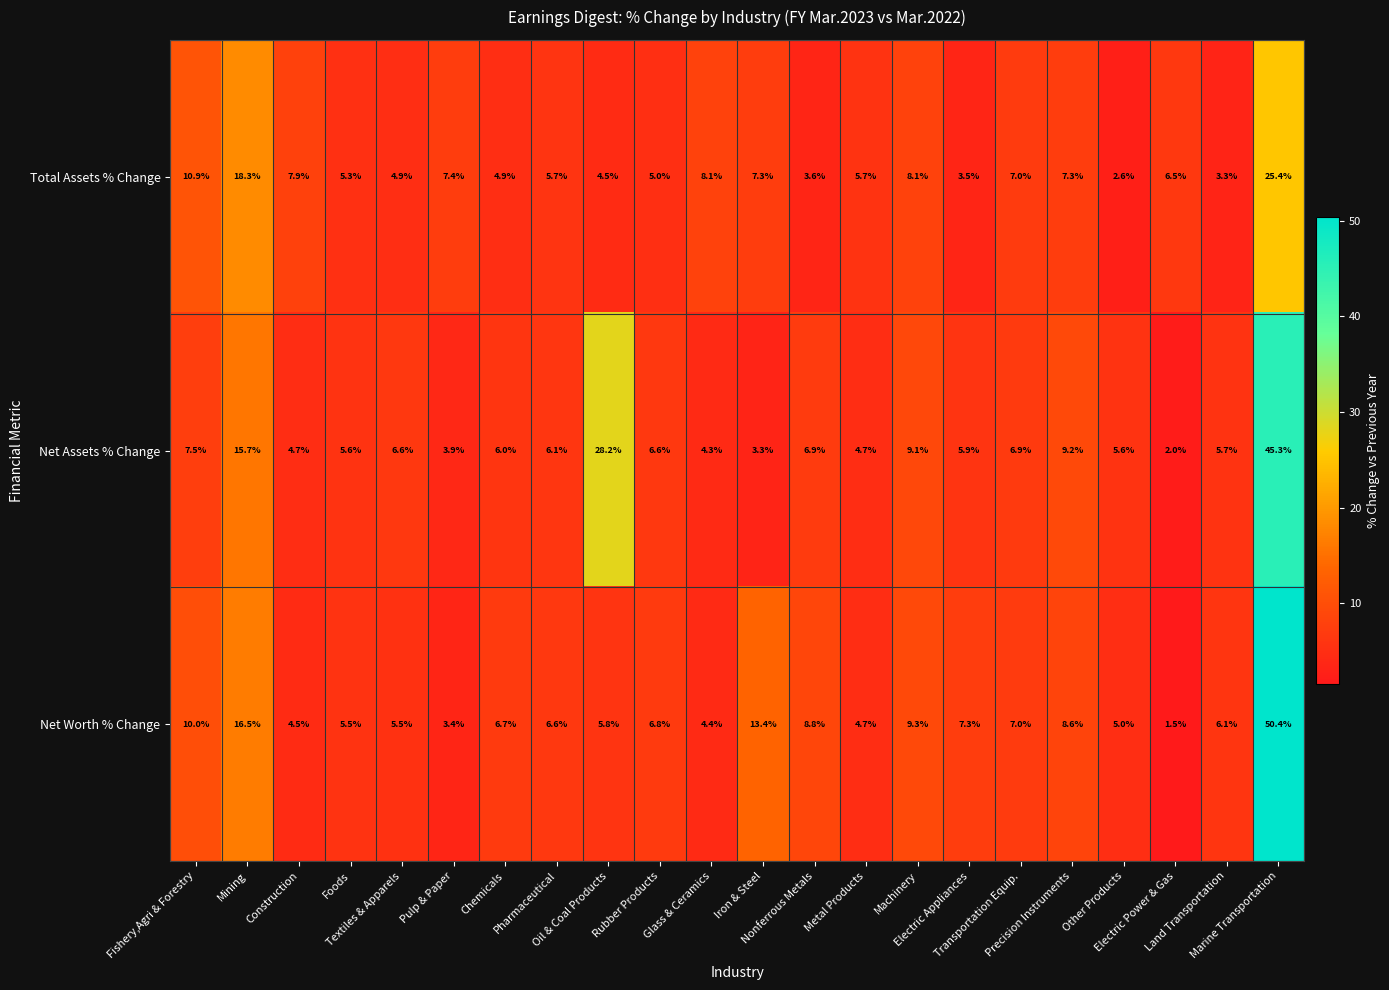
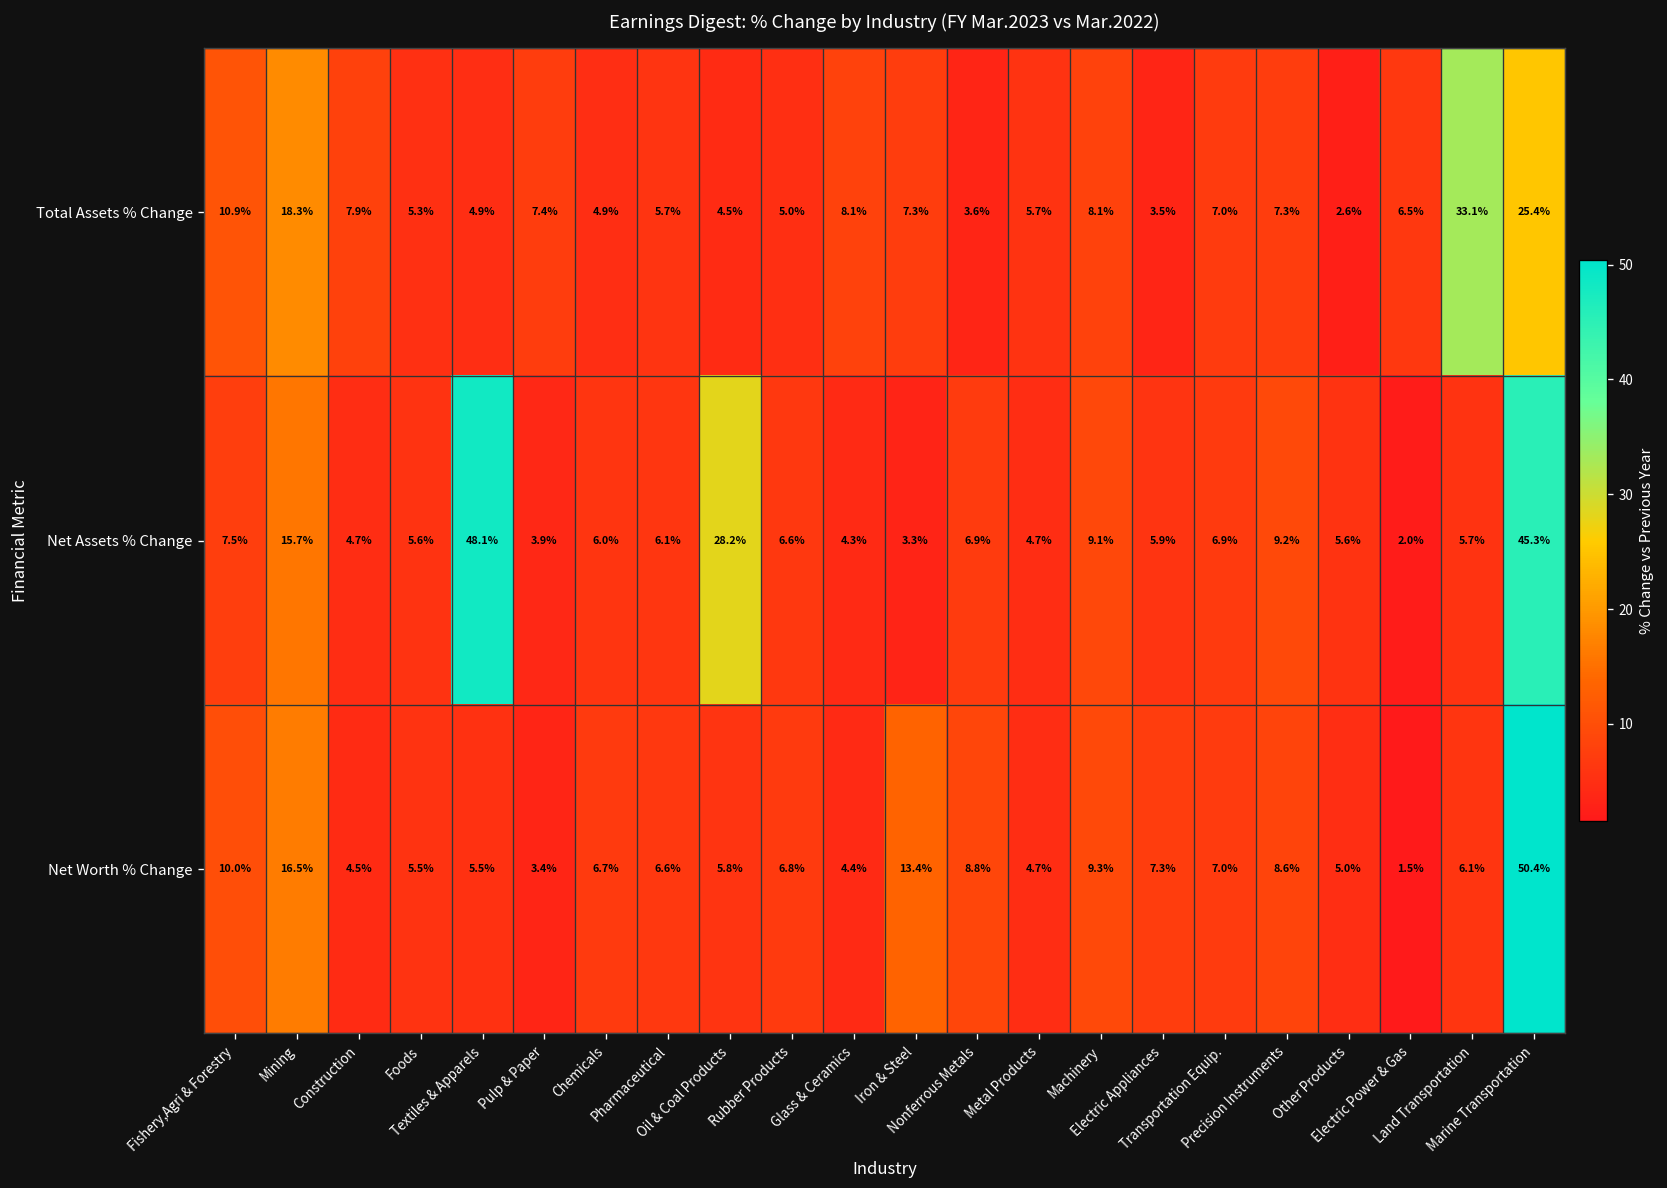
  {
    "Total Assets % Change": {
      "Fishery,Agri & Forestry": "10.9%",
      "Mining": "18.3%",
      "Construction": "7.9%",
      "Foods": "5.3%",
      "Textiles & Apparels": "4.9%",
      "Pulp & Paper": "7.4%",
      "Chemicals": "4.9%",
      "Pharmaceutical": "5.7%",
      "Oil & Coal Products": "4.5%",
      "Rubber Products": "5.0%",
      "Glass & Ceramics": "8.1%",
      "Iron & Steel": "7.3%",
      "Nonferrous Metals": "3.6%",
      "Metal Products": "5.7%",
      "Machinery": "8.1%",
      "Electric Appliances": "3.5%",
      "Transportation Equip.": "7.0%",
      "Precision Instruments": "7.3%",
      "Other Products": "2.6%",
      "Electric Power & Gas": "6.5%",
-     "Land Transportation": "3.3%",
+     "Land Transportation": "33.1%",
      "Marine Transportation": "25.4%"
    },
    "Net Assets % Change": {
      "Fishery,Agri & Forestry": "7.5%",
      "Mining": "15.7%",
      "Construction": "4.7%",
      "Foods": "5.6%",
-     "Textiles & Apparels": "6.6%",
+     "Textiles & Apparels": "48.1%",
      "Pulp & Paper": "3.9%",
      "Chemicals": "6.0%",
      "Pharmaceutical": "6.1%",
      "Oil & Coal Products": "28.2%",
      "Rubber Products": "6.6%",
      "Glass & Ceramics": "4.3%",
      "Iron & Steel": "3.3%",
      "Nonferrous Metals": "6.9%",
      "Metal Products": "4.7%",
      "Machinery": "9.1%",
      "Electric Appliances": "5.9%",
      "Transportation Equip.": "6.9%",
      "Precision Instruments": "9.2%",
      "Other Products": "5.6%",
      "Electric Power & Gas": "2.0%",
      "Land Transportation": "5.7%",
      "Marine Transportation": "45.3%"
    },
    "Net Worth % Change": {
      "Fishery,Agri & Forestry": "10.0%",
      "Mining": "16.5%",
      "Construction": "4.5%",
      "Foods": "5.5%",
      "Textiles & Apparels": "5.5%",
      "Pulp & Paper": "3.4%",
      "Chemicals": "6.7%",
      "Pharmaceutical": "6.6%",
      "Oil & Coal Products": "5.8%",
      "Rubber Products": "6.8%",
      "Glass & Ceramics": "4.4%",
      "Iron & Steel": "13.4%",
      "Nonferrous Metals": "8.8%",
      "Metal Products": "4.7%",
      "Machinery": "9.3%",
      "Electric Appliances": "7.3%",
      "Transportation Equip.": "7.0%",
      "Precision Instruments": "8.6%",
      "Other Products": "5.0%",
      "Electric Power & Gas": "1.5%",
      "Land Transportation": "6.1%",
      "Marine Transportation": "50.4%"
    }
  }
